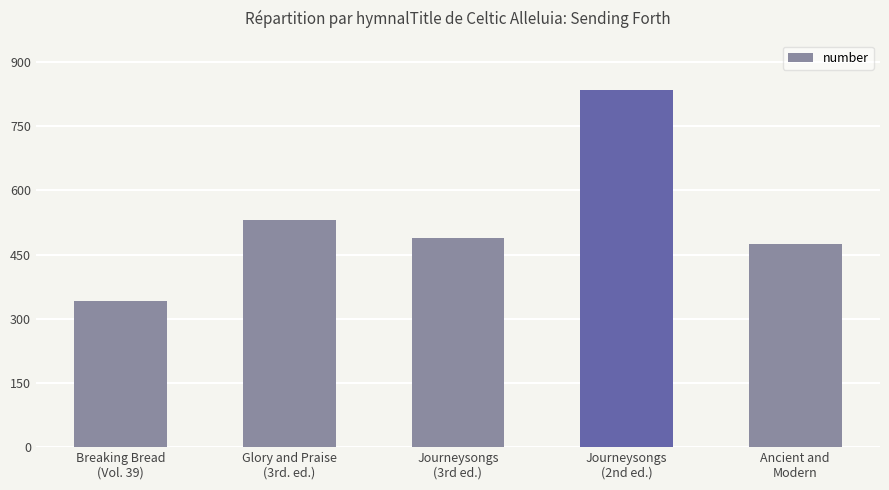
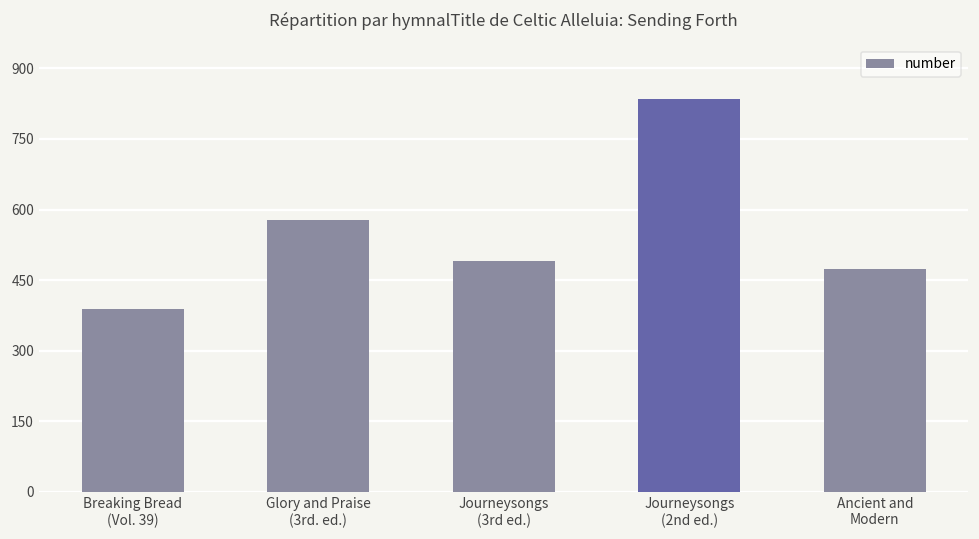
  {
-   "Breaking Bread (Vol. 39)": 340,
-   "Glory and Praise (3rd. ed.)": 530,
+   "Breaking Bread (Vol. 39)": 390,
+   "Glory and Praise (3rd. ed.)": 580,
    "Journeysongs (3rd ed.)": 490,
    "Journeysongs (2nd ed.)": 830,
    "Ancient and Modern": 470
  }
